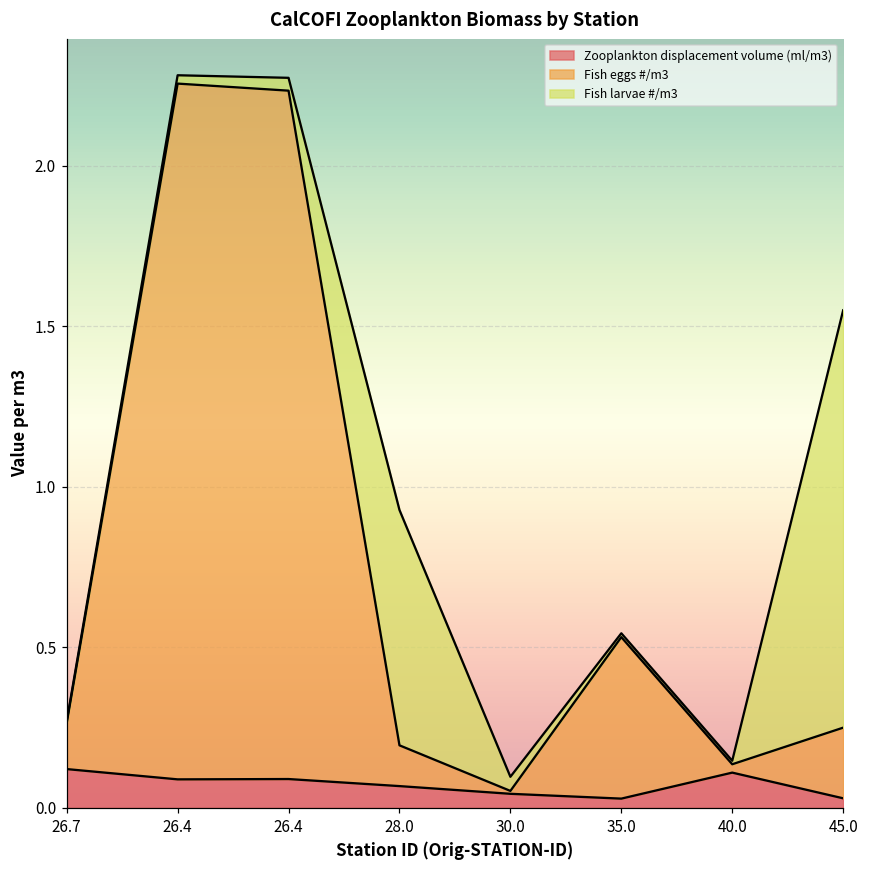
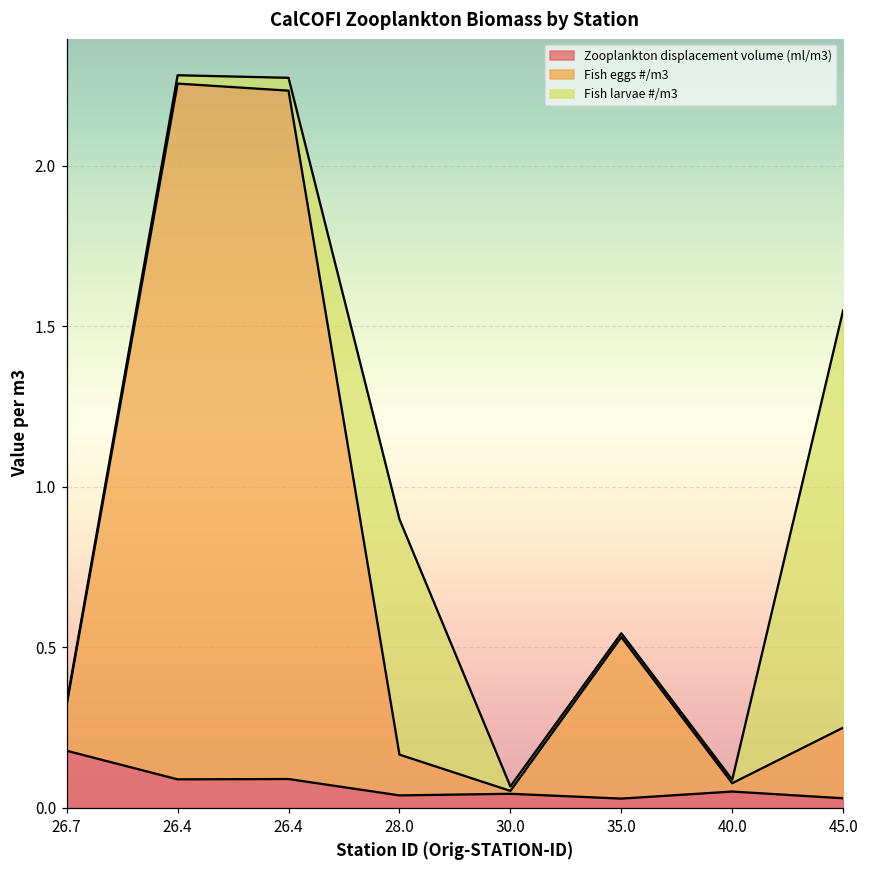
  {
    "Zooplankton displacement volume (ml/m3)": {
-     "26.7": 0.12,
-     "28.0": 0.07,
+     "26.7": 0.18,
+     "28.0": 0.04,
      "30.0": 0.04,
      "35.0": 0.03,
-     "40.0": 0.11,
+     "40.0": 0.05,
      "45.0": 0.03
    },
    "Fish eggs #/m3": {
      "28.0": 0.13,
      "30.0": 0.01,
      "35.0": 0.50,
      "40.0": 0.03,
      "45.0": 0.22
    },
    "Fish larvae #/m3": {
      "28.0": 0.73,
-     "30.0": 0.04,
+     "30.0": 0.01,
      "35.0": 0.01,
      "40.0": 0.01,
      "45.0": 1.30
    }
  }
